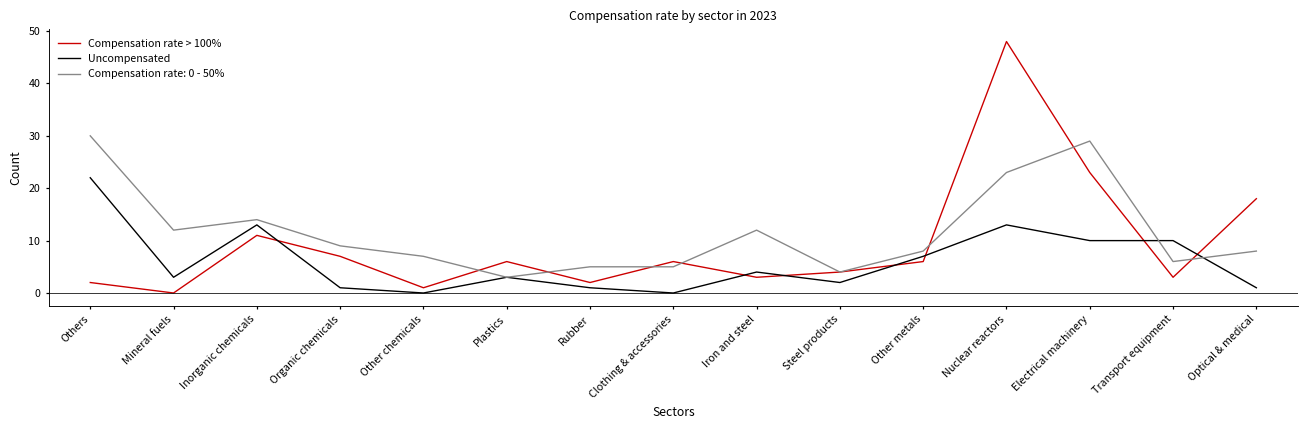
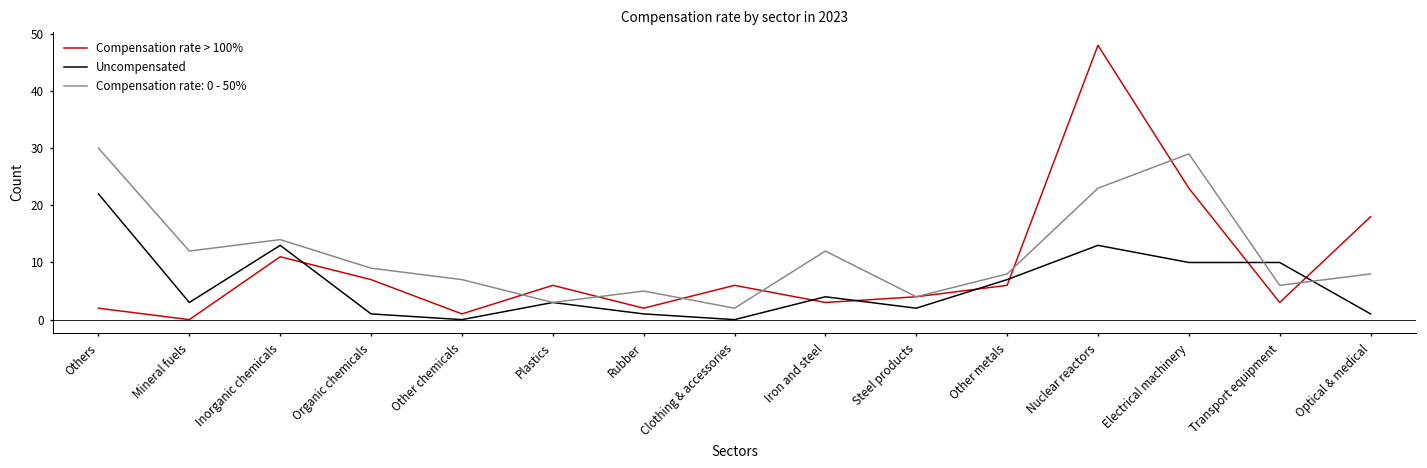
  {
    "Compensation rate > 100%": {
      "Others": 2,
      "Mineral fuels": 0,
      "Inorganic chemicals": 11,
      "Organic chemicals": 7,
      "Other chemicals": 1,
      "Plastics": 6,
      "Rubber": 2,
      "Clothing & accessories": 6,
      "Iron and steel": 3,
      "Other metals": 6,
      "Nuclear reactors": 48,
      "Electrical machinery": 23,
      "Transport equipment": 3,
      "Optical & medical": 18
    },
    "Uncompensated": {
      "Others": 22,
      "Mineral fuels": 3,
      "Inorganic chemicals": 13,
      "Organic chemicals": 1,
      "Other chemicals": 0,
      "Rubber": 1,
      "Clothing & accessories": 0,
      "Iron and steel": 4,
      "Steel products": 2,
      "Other metals": 7,
      "Nuclear reactors": 13,
      "Electrical machinery": 10,
      "Transport equipment": 10,
      "Optical & medical": 1
    },
    "Compensation rate: 0 - 50%": {
      "Others": 30,
      "Mineral fuels": 12,
      "Inorganic chemicals": 14,
      "Organic chemicals": 9,
      "Other chemicals": 7,
      "Rubber": 5,
-     "Clothing & accessories": 5,
+     "Clothing & accessories": 2,
      "Iron and steel": 12,
      "Other metals": 8,
      "Nuclear reactors": 23,
      "Electrical machinery": 29,
      "Transport equipment": 6,
      "Optical & medical": 8
    }
  }
